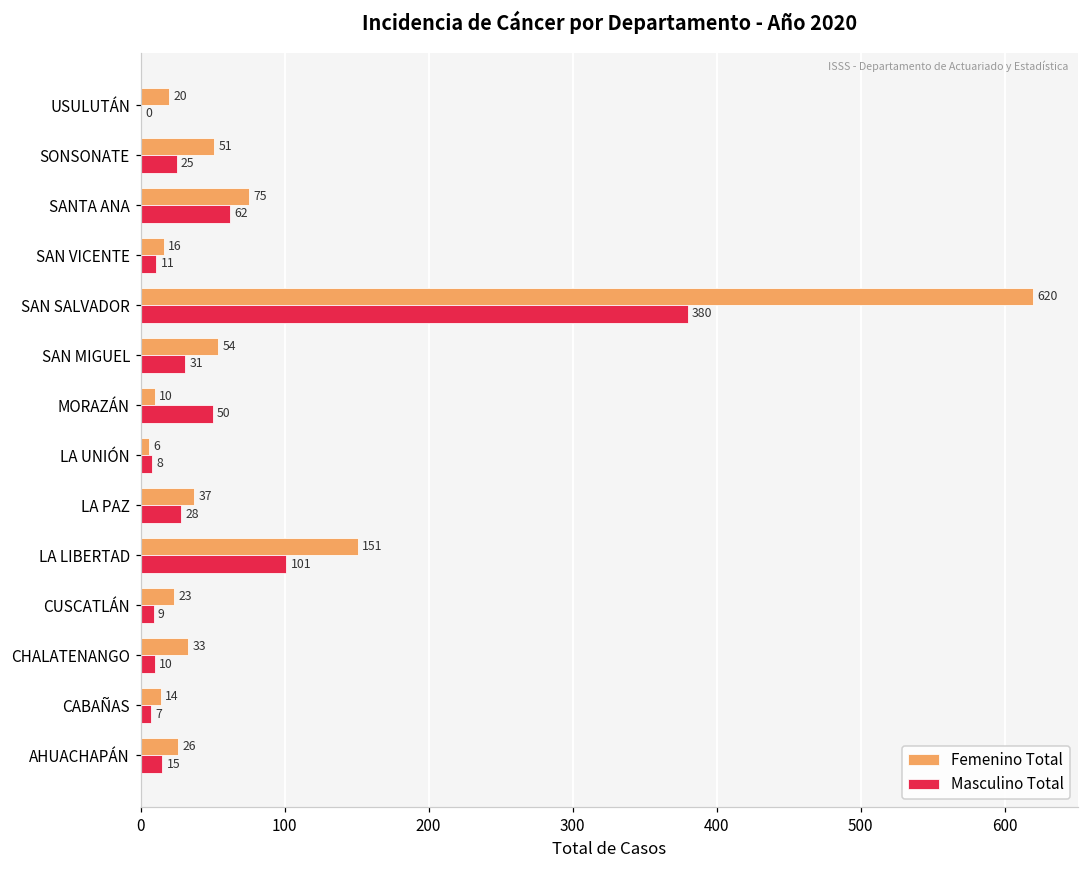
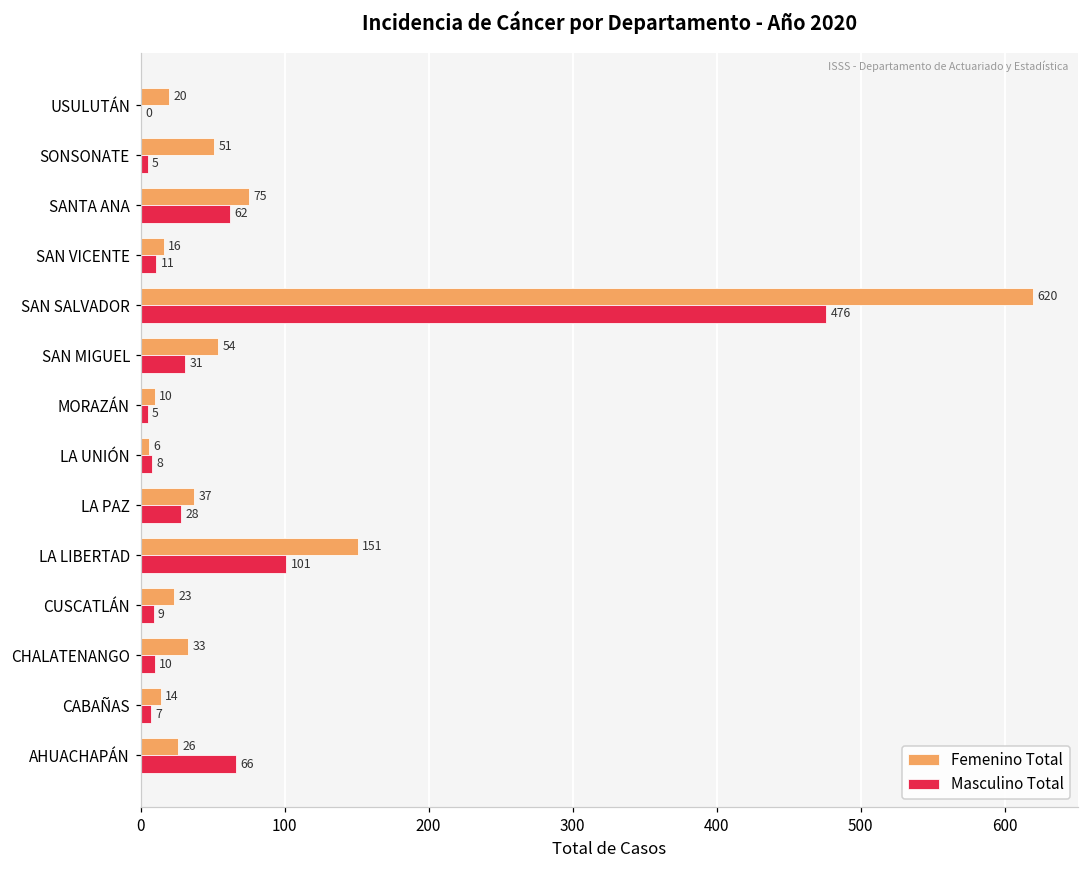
  {
    "Femenino Total": {
      "USULUTÁN": 20,
      "SONSONATE": 51,
      "SANTA ANA": 75,
      "SAN VICENTE": 16,
      "SAN SALVADOR": 620,
      "SAN MIGUEL": 54,
      "MORAZÁN": 10,
      "LA UNIÓN": 6,
      "LA PAZ": 37,
      "LA LIBERTAD": 151,
      "CUSCATLÁN": 23,
      "CHALATENANGO": 33,
      "CABAÑAS": 14,
      "AHUACHAPÁN": 26
    },
    "Masculino Total": {
      "USULUTÁN": 0,
-     "SONSONATE": 25,
+     "SONSONATE": 5,
      "SANTA ANA": 62,
      "SAN VICENTE": 11,
-     "SAN SALVADOR": 380,
+     "SAN SALVADOR": 476,
      "SAN MIGUEL": 31,
-     "MORAZÁN": 50,
+     "MORAZÁN": 5,
      "LA UNIÓN": 8,
      "LA PAZ": 28,
      "LA LIBERTAD": 101,
      "CUSCATLÁN": 9,
      "CHALATENANGO": 10,
      "CABAÑAS": 7,
-     "AHUACHAPÁN": 15
+     "AHUACHAPÁN": 66
    }
  }
